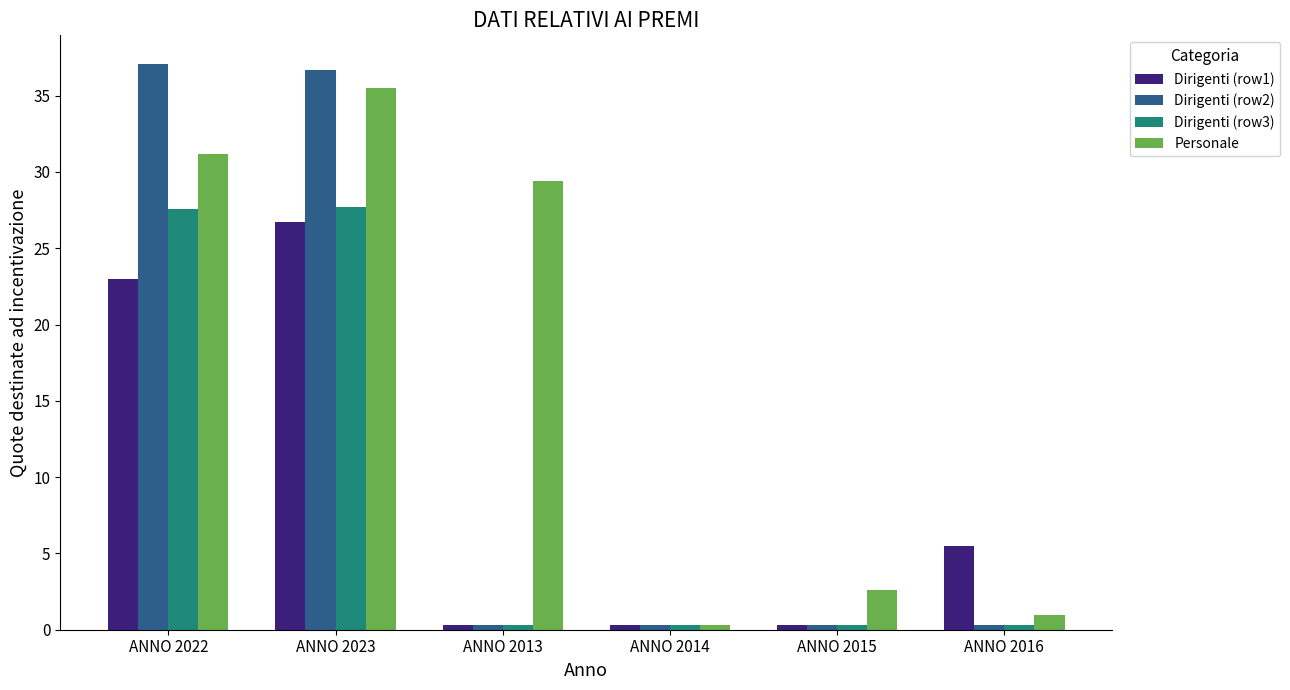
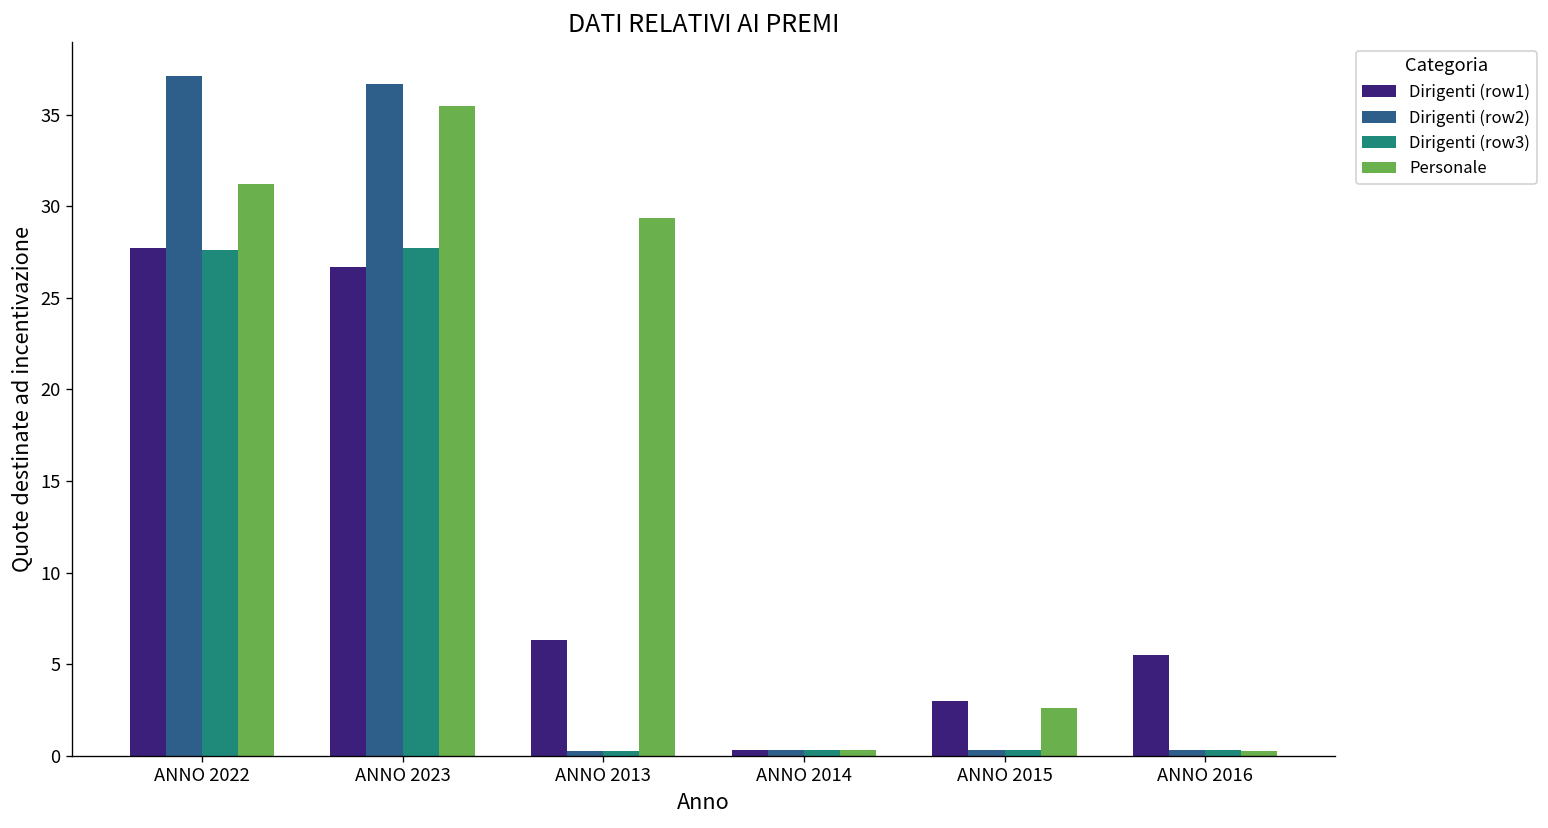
  {
    "Dirigenti (row1)": {
-     "ANNO 2022": 23.0,
+     "ANNO 2022": 27.7,
      "ANNO 2023": 26.7,
-     "ANNO 2013": 0.3,
+     "ANNO 2013": 6.3,
      "ANNO 2014": 0.3,
-     "ANNO 2015": 0.3,
+     "ANNO 2015": 3.0,
      "ANNO 2016": 5.5
    },
    "Personale": {
      "ANNO 2022": 31.2,
      "ANNO 2023": 35.5,
      "ANNO 2013": 29.4,
      "ANNO 2014": 0.3,
      "ANNO 2015": 2.6,
-     "ANNO 2016": 0.9
+     "ANNO 2016": 0.3
    }
  }
